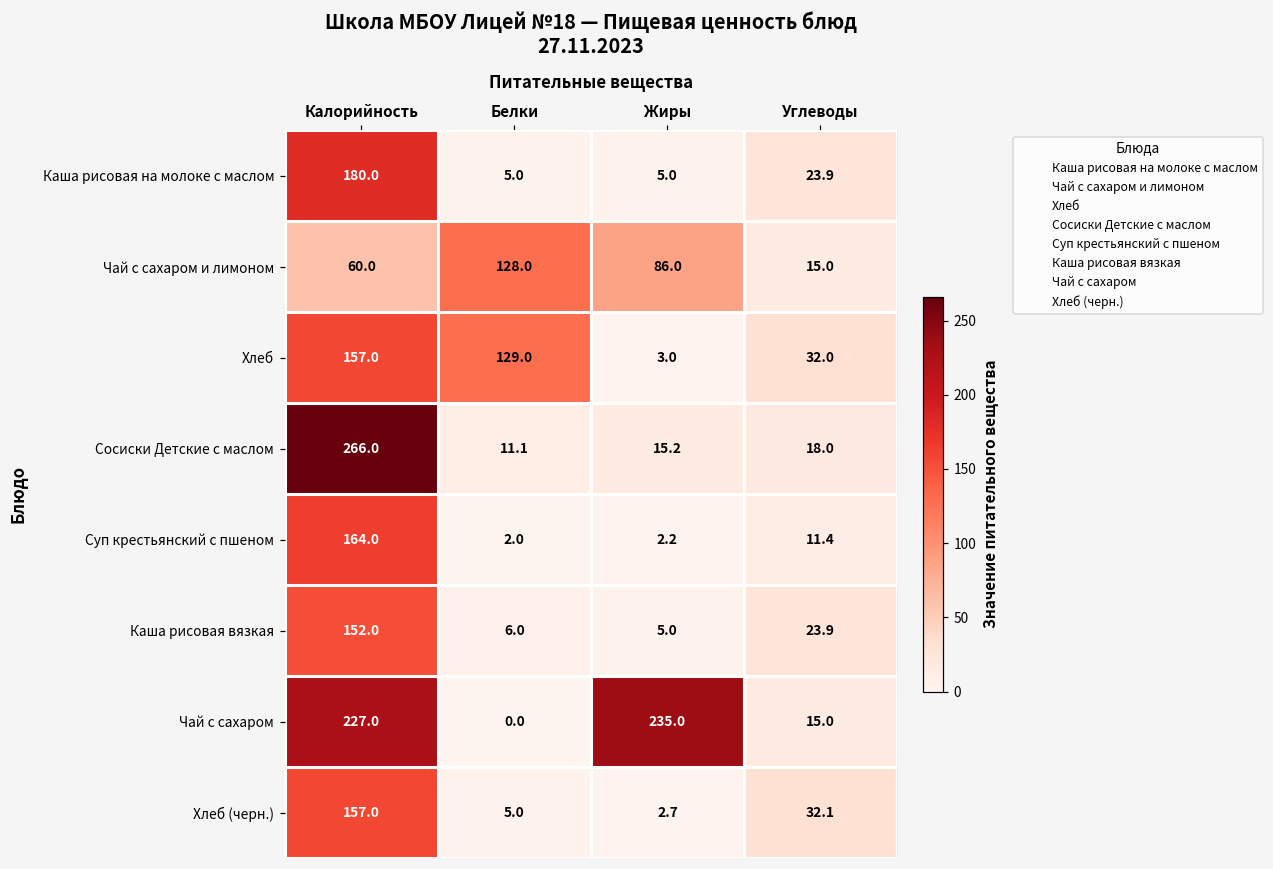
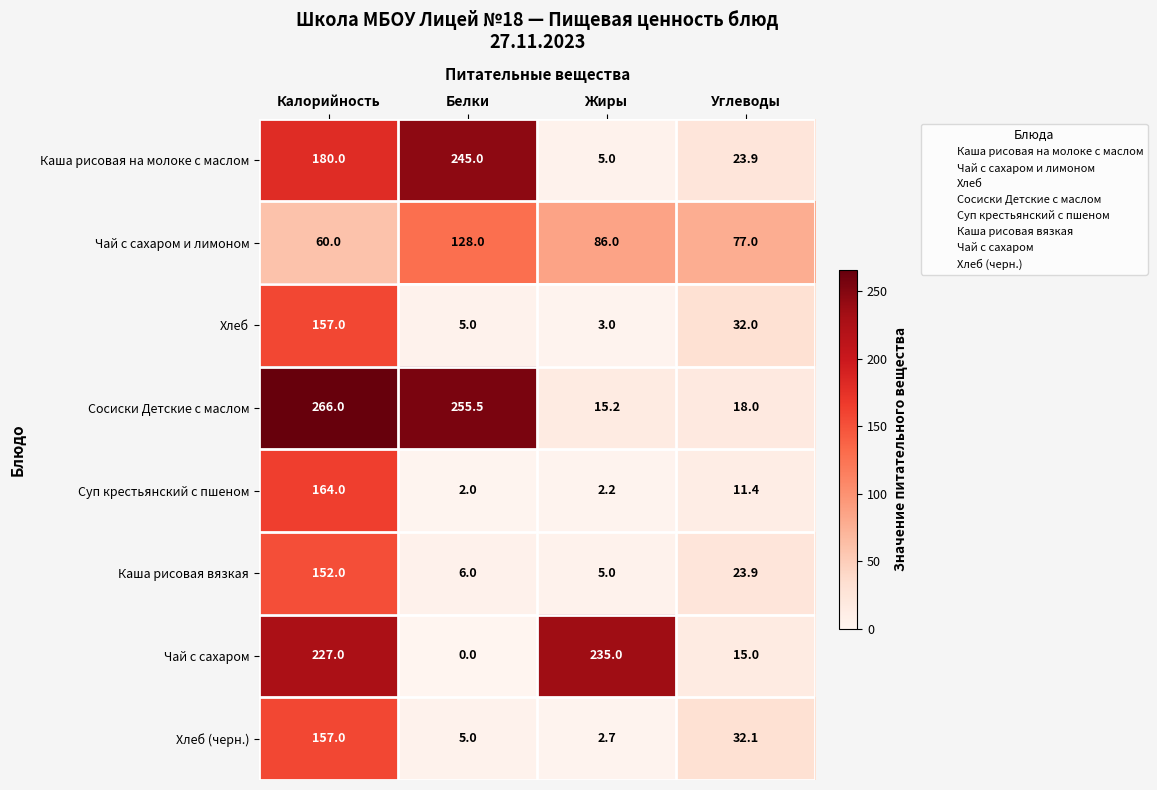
  {
    "Каша рисовая на молоке с маслом": {
-     "Белки": 5.0
+     "Белки": 245.0
    },
    "Чай с сахаром и лимоном": {
-     "Углеводы": 15.0
+     "Углеводы": 77.0
    },
    "Хлеб": {
-     "Белки": 129.0
+     "Белки": 5.0
    },
    "Сосиски Детские с маслом": {
-     "Белки": 11.1
+     "Белки": 255.5
    }
  }
